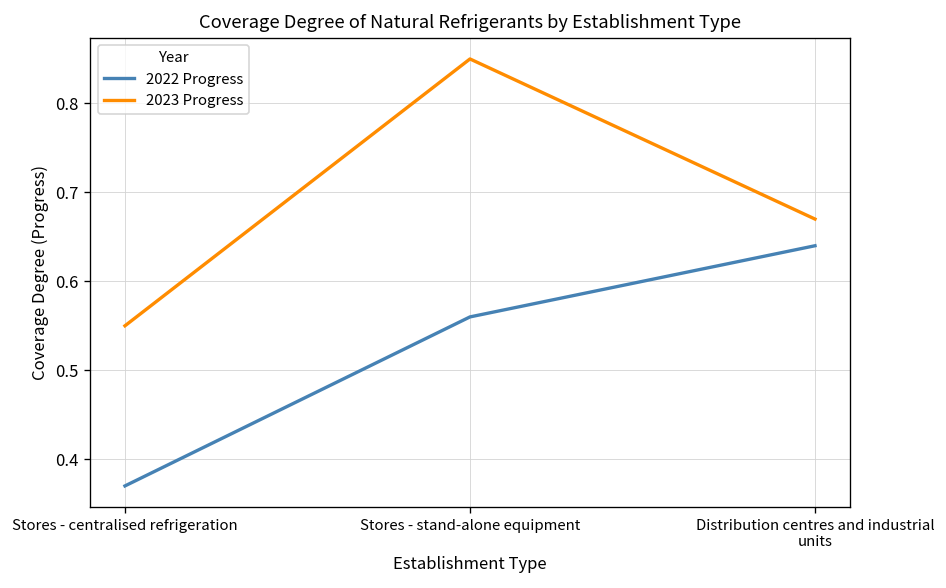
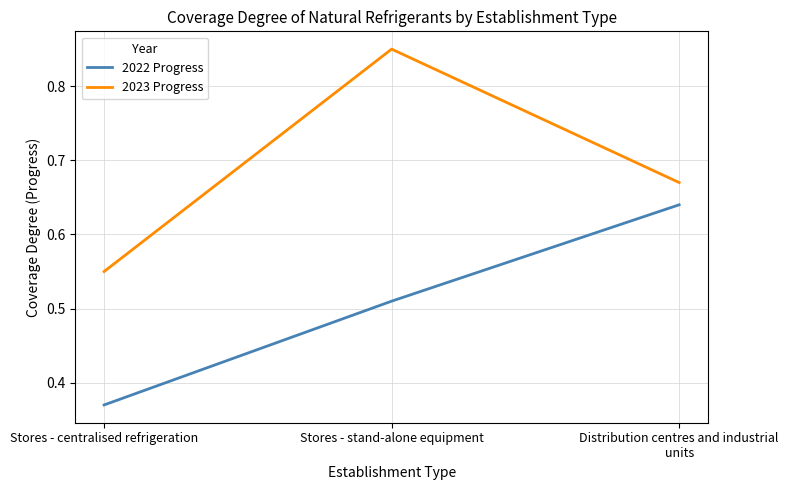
  {
    "2022 Progress": {
      "Stores - centralised refrigeration": 0.37,
-     "Stores - stand-alone equipment": 0.56,
+     "Stores - stand-alone equipment": 0.51,
      "Distribution centres and industrial units": 0.64
    },
    "2023 Progress": {
      "Stores - centralised refrigeration": 0.55,
      "Stores - stand-alone equipment": 0.85,
      "Distribution centres and industrial units": 0.67
    }
  }
